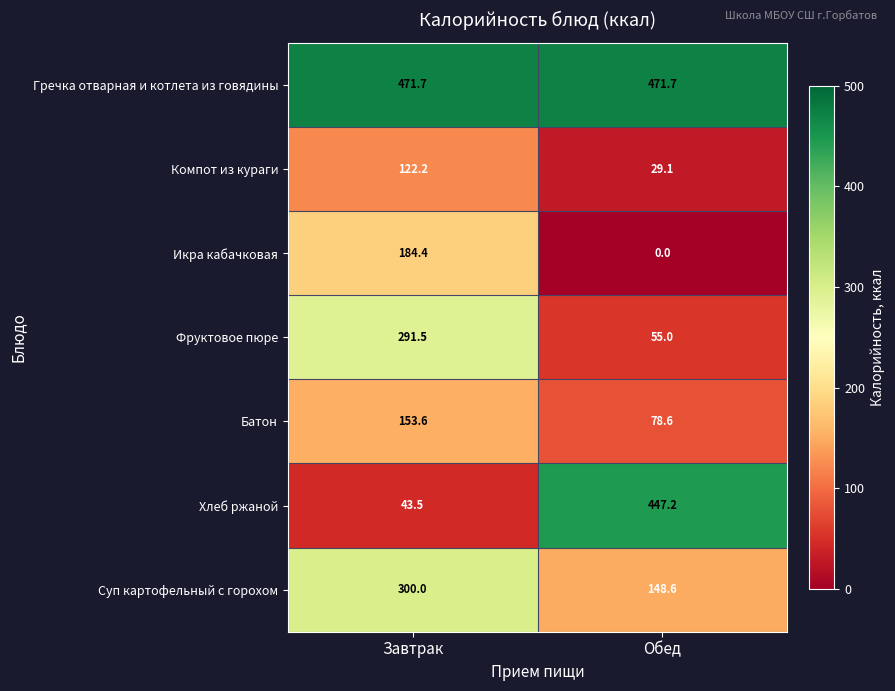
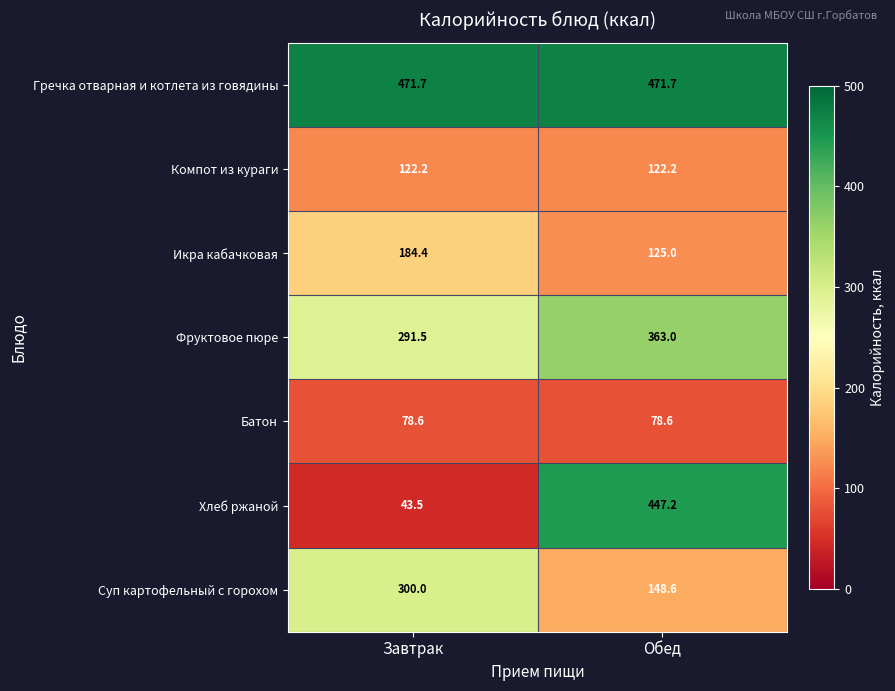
  {
    "Гречка отварная и котлета из говядины": {
      "Завтрак": 471.7,
      "Обед": 471.7
    },
    "Компот из кураги": {
      "Завтрак": 122.2,
-     "Обед": 29.1
+     "Обед": 122.2
    },
    "Икра кабачковая": {
      "Завтрак": 184.4,
-     "Обед": 0.0
+     "Обед": 125.0
    },
    "Фруктовое пюре": {
      "Завтрак": 291.5,
-     "Обед": 55.0
+     "Обед": 363.0
    },
    "Батон": {
-     "Завтрак": 153.6,
+     "Завтрак": 78.6,
      "Обед": 78.6
    },
    "Хлеб ржаной": {
      "Завтрак": 43.5,
      "Обед": 447.2
    },
    "Суп картофельный с горохом": {
      "Завтрак": 300.0,
      "Обед": 148.6
    }
  }
